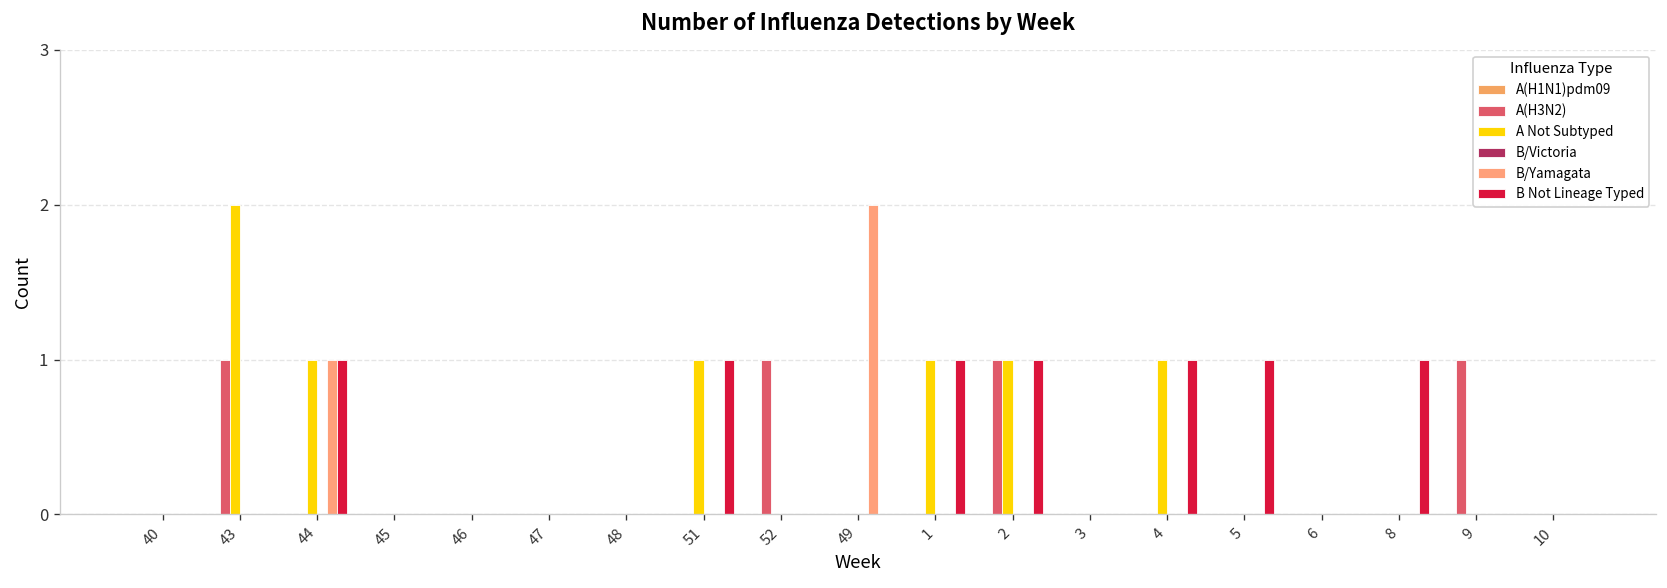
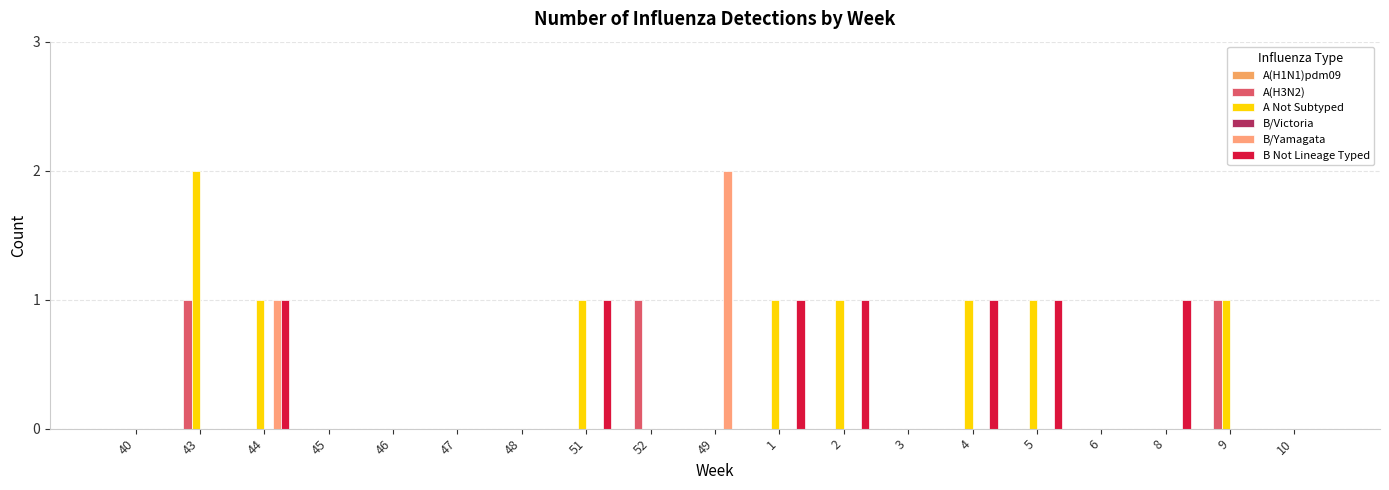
  {
    "A(H3N2)": {
      "40": 0,
      "43": 1,
      "44": 0,
      "45": 0,
      "46": 0,
      "47": 0,
      "48": 0,
      "51": 0,
      "52": 1,
      "49": 0,
      "1": 0,
-     "2": 1,
+     "2": 0,
      "3": 0,
      "4": 0,
      "5": 0,
      "6": 0,
      "8": 0,
      "9": 1,
      "10": 0
    },
    "A Not Subtyped": {
      "40": 0,
      "43": 2,
      "44": 1,
      "45": 0,
      "46": 0,
      "47": 0,
      "48": 0,
      "51": 1,
      "52": 0,
      "49": 0,
      "1": 1,
      "2": 1,
      "3": 0,
      "4": 1,
-     "5": 0,
+     "5": 1,
      "6": 0,
      "8": 0,
-     "9": 0,
+     "9": 1,
      "10": 0
    },
    "B/Victoria": {
      "40": 0,
      "43": 0,
      "44": 0,
      "45": 0,
      "46": 0,
      "47": 0,
      "48": 0,
      "51": 0,
      "52": 0,
      "49": 0,
      "1": 0,
      "2": 0,
      "3": 0,
      "4": 0,
      "5": 0,
      "6": 0,
      "8": 0,
      "9": 0,
      "10": 0
    },
    "B Not Lineage Typed": {
      "40": 0,
      "43": 0,
      "44": 1,
      "45": 0,
      "46": 0,
      "47": 0,
      "48": 0,
      "51": 1,
      "52": 0,
      "49": 0,
      "1": 1,
      "2": 1,
      "3": 0,
      "4": 1,
      "5": 1,
      "6": 0,
      "8": 1,
      "9": 0,
      "10": 0
    }
  }
